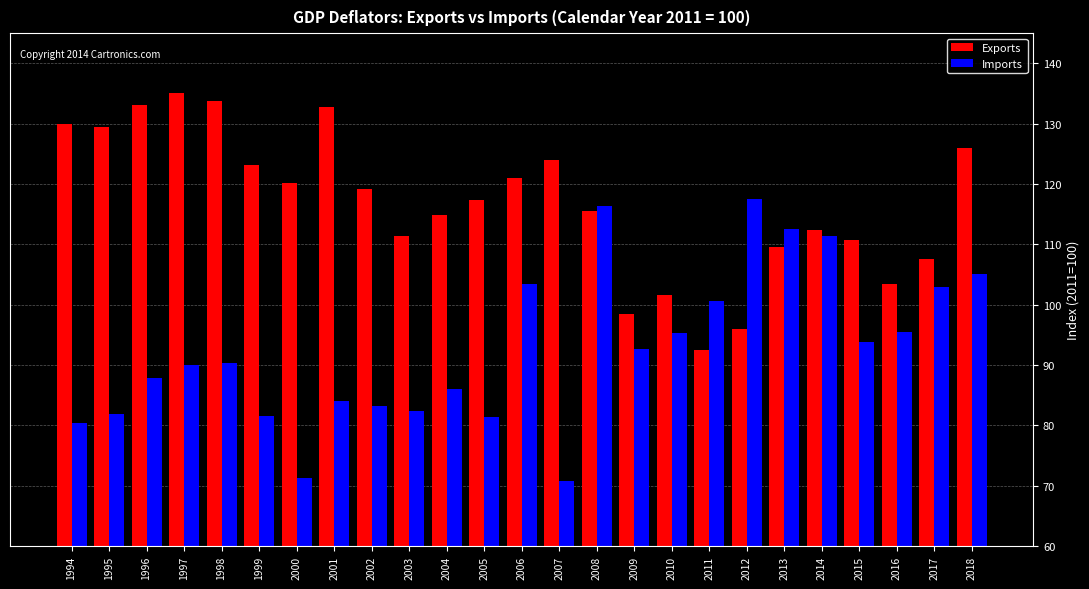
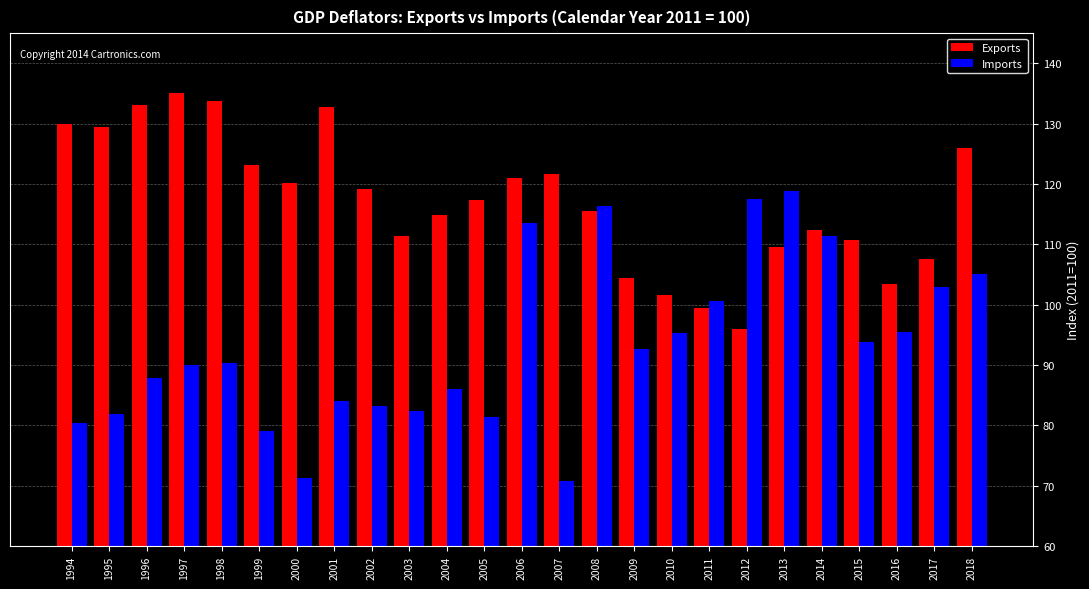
  {
    "Exports": {
      "1994": 130,
      "1995": 129,
      "1996": 133,
      "1997": 135,
      "1998": 134,
      "1999": 123,
      "2000": 120,
      "2001": 133,
      "2002": 119,
      "2003": 111,
      "2004": 115,
      "2005": 117,
      "2006": 121,
-     "2007": 124,
+     "2007": 122,
      "2008": 116,
-     "2009": 99,
+     "2009": 104,
      "2010": 102,
-     "2011": 92,
+     "2011": 99,
      "2012": 96,
      "2013": 110,
      "2014": 112,
      "2015": 111,
      "2016": 104,
      "2017": 108,
      "2018": 126
    },
    "Imports": {
      "1994": 80,
      "1995": 82,
      "1996": 88,
      "1997": 90,
      "1998": 90,
-     "1999": 82,
+     "1999": 79,
      "2000": 71,
      "2001": 84,
      "2002": 83,
      "2003": 82,
      "2004": 86,
      "2005": 81,
-     "2006": 104,
+     "2006": 114,
      "2007": 71,
      "2008": 116,
      "2009": 93,
      "2010": 95,
      "2011": 101,
      "2012": 118,
-     "2013": 113,
+     "2013": 119,
      "2014": 111,
      "2015": 94,
      "2016": 96,
      "2017": 103,
      "2018": 105
    }
  }
